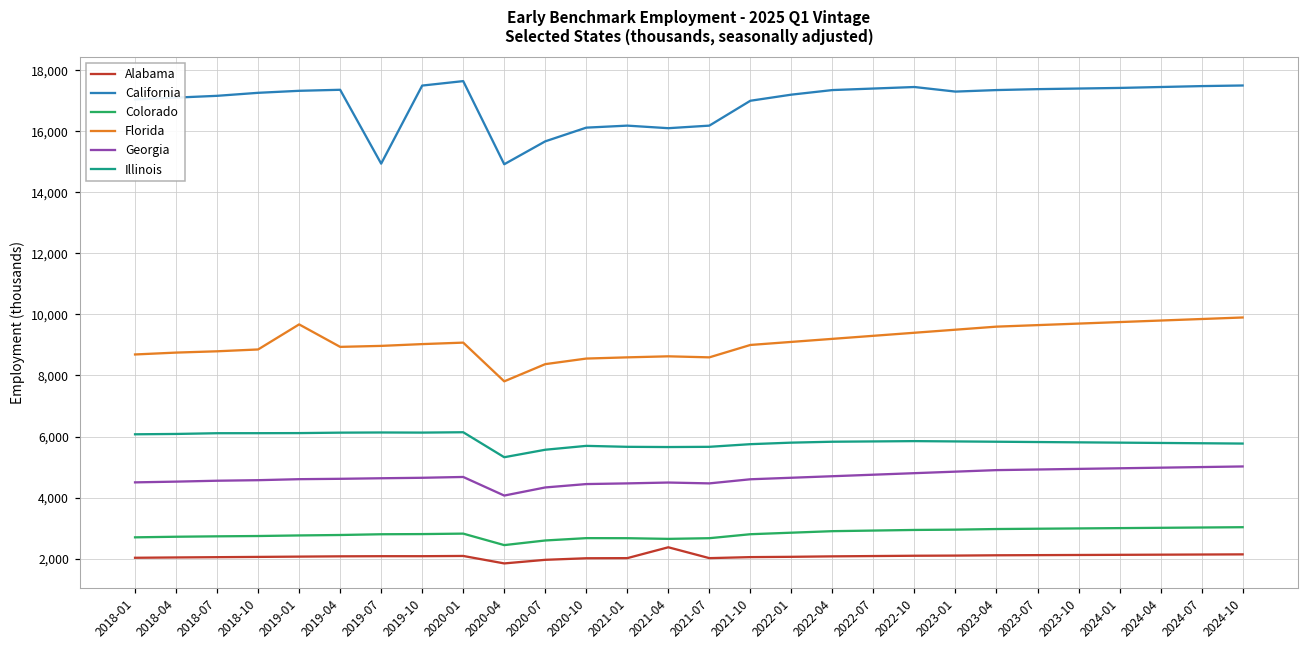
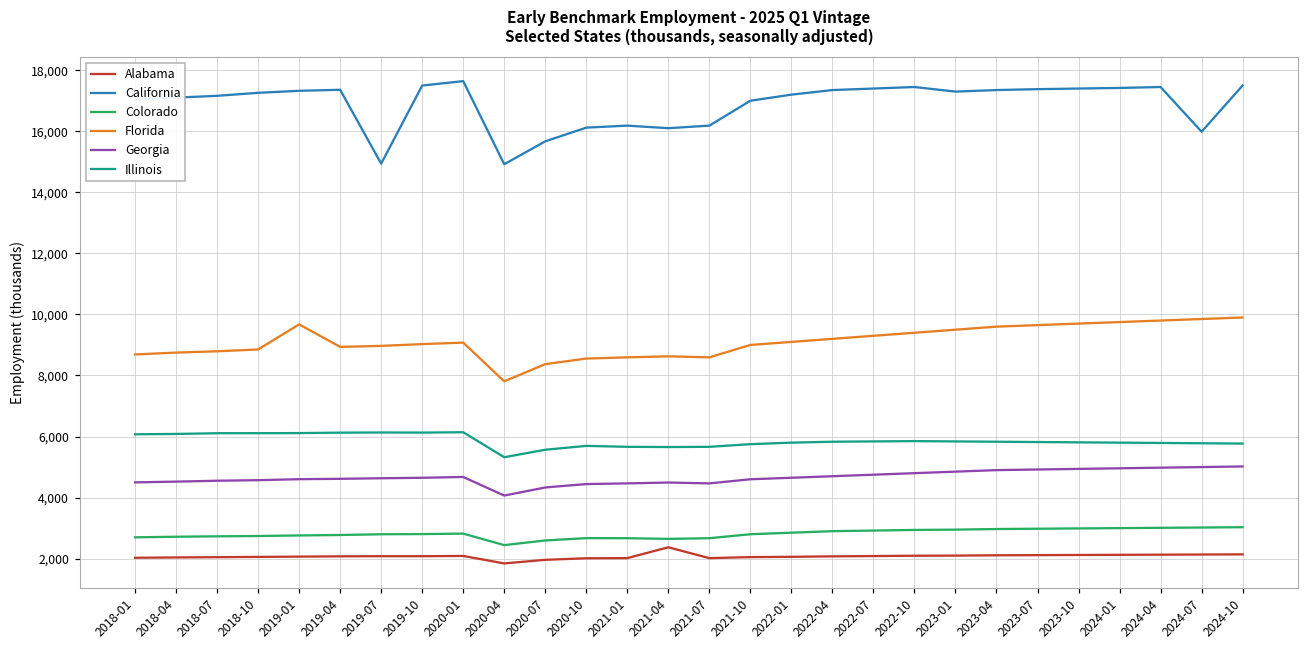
  {
    "Alabama": {
      "2018-01": "2,000",
      "2018-04": "2,000",
      "2018-07": "2,000",
      "2018-10": "2,100",
      "2019-01": "2,100",
      "2019-04": "2,100",
      "2019-07": "2,100",
      "2019-10": "2,100",
      "2020-01": "2,100",
      "2020-04": "1,800",
      "2020-07": "2,000",
      "2020-10": "2,000",
      "2021-01": "2,000",
      "2021-04": "2,400",
      "2021-07": "2,000",
      "2021-10": "2,100",
      "2022-01": "2,100",
      "2022-04": "2,100",
      "2022-07": "2,100",
      "2022-10": "2,100",
      "2023-01": "2,100",
      "2023-04": "2,100",
      "2023-07": "2,100",
      "2023-10": "2,100",
      "2024-01": "2,100",
      "2024-04": "2,100",
      "2024-07": "2,100",
      "2024-10": "2,100"
    },
    "California": {
      "2018-07": "17,200",
      "2018-10": "17,300",
      "2019-01": "17,300",
      "2019-04": "17,400",
      "2019-07": "14,900",
      "2019-10": "17,500",
      "2020-01": "17,600",
      "2020-04": "14,900",
      "2020-07": "15,700",
      "2020-10": "16,100",
      "2021-01": "16,200",
      "2021-04": "16,100",
      "2021-07": "16,200",
      "2021-10": "17,000",
      "2022-01": "17,200",
      "2022-04": "17,400",
      "2022-07": "17,400",
      "2022-10": "17,500",
      "2023-01": "17,300",
      "2023-04": "17,400",
      "2023-07": "17,400",
      "2023-10": "17,400",
      "2024-01": "17,400",
      "2024-04": "17,500",
-     "2024-07": "17,500",
+     "2024-07": "16,000",
      "2024-10": "17,500"
    },
    "Florida": {
      "2018-01": "8,700",
      "2018-04": "8,700",
      "2018-07": "8,800",
      "2018-10": "8,900",
      "2019-01": "9,700",
      "2019-04": "8,900",
      "2019-07": "9,000",
      "2019-10": "9,000",
      "2020-01": "9,100",
      "2020-04": "7,800",
      "2020-07": "8,400",
      "2020-10": "8,600",
      "2021-01": "8,600",
      "2021-04": "8,600",
      "2021-07": "8,600",
      "2021-10": "9,000",
      "2022-01": "9,100",
      "2022-04": "9,200",
      "2022-07": "9,300",
      "2022-10": "9,400",
      "2023-01": "9,500",
      "2023-04": "9,600",
      "2023-07": "9,700",
      "2023-10": "9,700",
      "2024-01": "9,800",
      "2024-04": "9,800",
      "2024-07": "9,900",
      "2024-10": "9,900"
    },
    "Georgia": {
      "2018-01": "4,500",
      "2018-04": "4,500",
      "2018-07": "4,600",
      "2018-10": "4,600",
      "2019-01": "4,600",
      "2019-04": "4,600",
      "2019-07": "4,600",
      "2019-10": "4,600",
      "2020-01": "4,700",
      "2020-04": "4,100",
      "2020-07": "4,300",
      "2020-10": "4,400",
      "2021-01": "4,500",
      "2021-04": "4,500",
      "2021-07": "4,500",
      "2021-10": "4,600",
      "2022-01": "4,700",
      "2022-04": "4,700",
      "2022-07": "4,800",
      "2022-10": "4,800",
      "2023-01": "4,900",
      "2023-04": "4,900",
      "2023-07": "4,900",
      "2023-10": "4,900",
      "2024-01": "5,000",
      "2024-04": "5,000",
      "2024-07": "5,000",
      "2024-10": "5,000"
    }
  }
